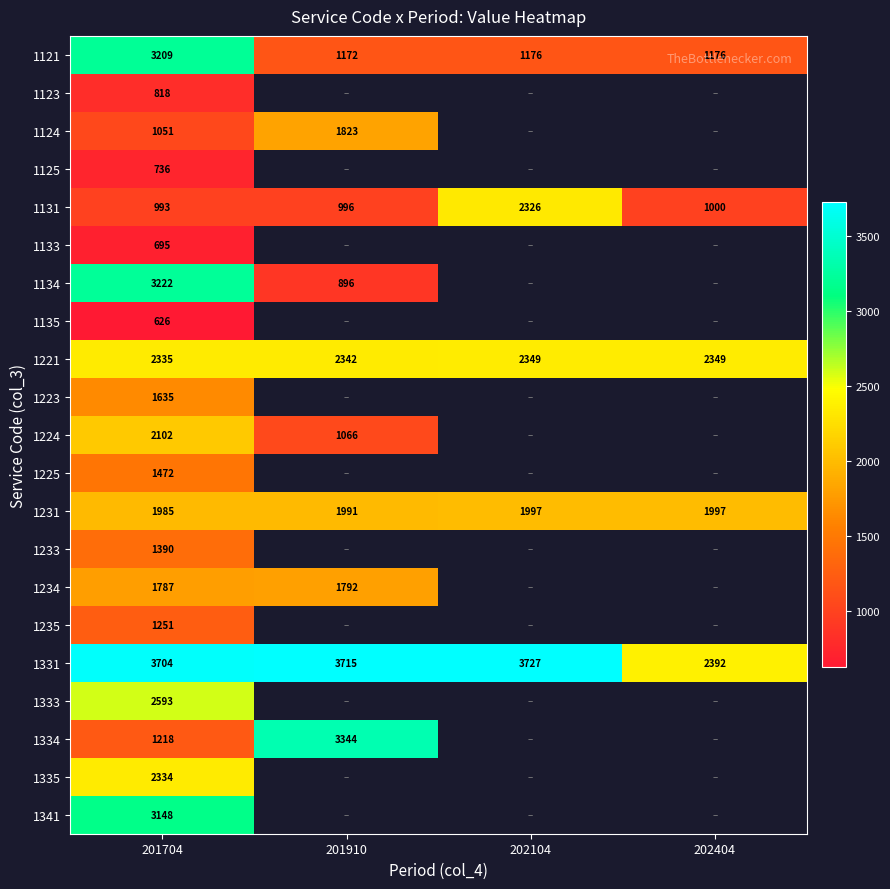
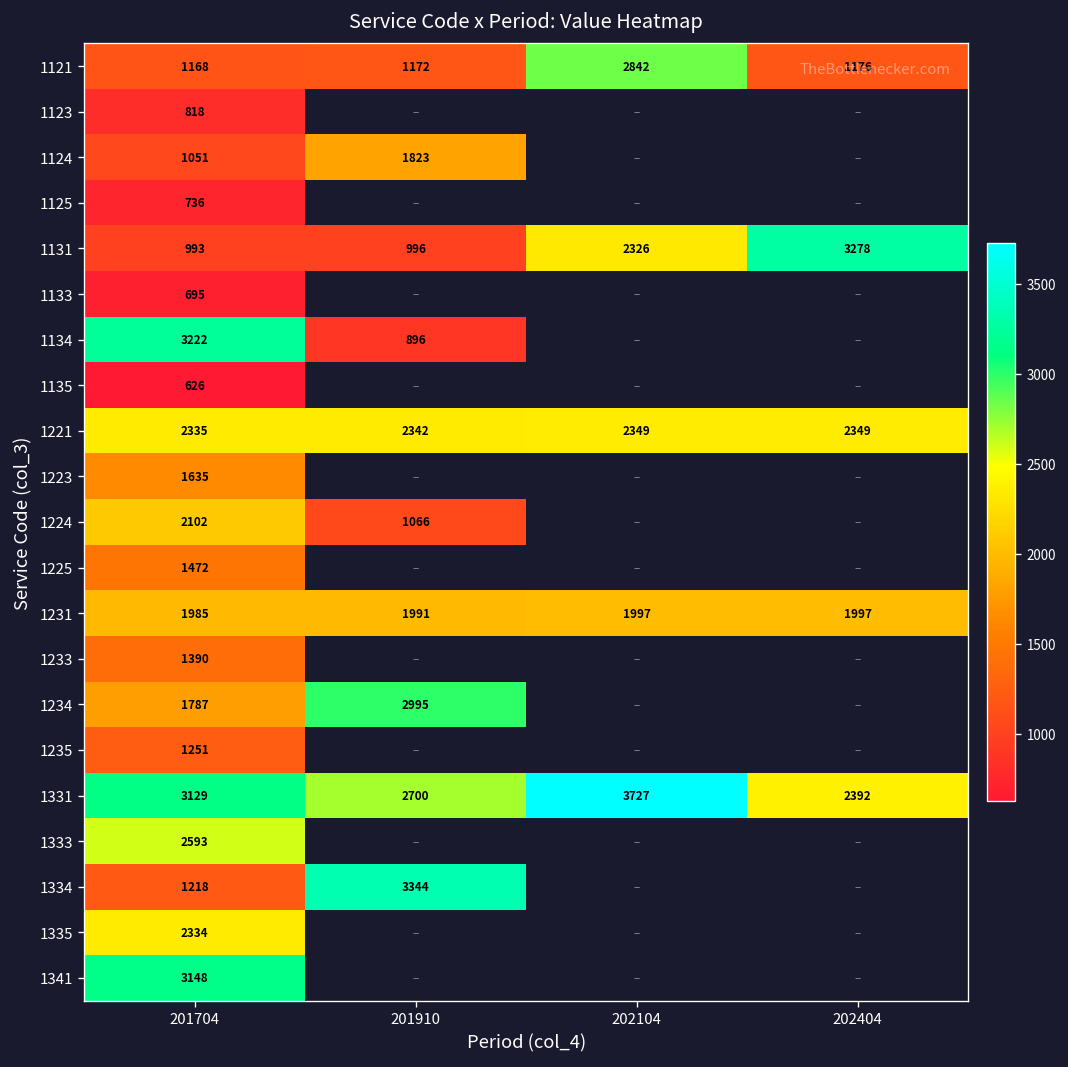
  {
    "1121": {
-     "201704": 3209,
+     "201704": 1168,
      "201910": 1172,
-     "202104": 1176
+     "202104": 2842
    },
    "1123": {
      "201704": 818
    },
    "1124": {
      "201704": 1051,
      "201910": 1823
    },
    "1125": {
      "201704": 736
    },
    "1131": {
      "201704": 993,
      "201910": 996,
      "202104": 2326,
-     "202404": 1000
+     "202404": 3278
    },
    "1133": {
      "201704": 695
    },
    "1134": {
      "201704": 3222,
      "201910": 896
    },
    "1135": {
      "201704": 626
    },
    "1221": {
      "201704": 2335,
      "201910": 2342,
      "202104": 2349,
      "202404": 2349
    },
    "1223": {
      "201704": 1635
    },
    "1224": {
      "201704": 2102,
      "201910": 1066
    },
    "1225": {
      "201704": 1472
    },
    "1231": {
      "201704": 1985,
      "201910": 1991,
      "202104": 1997,
      "202404": 1997
    },
    "1233": {
      "201704": 1390
    },
    "1234": {
      "201704": 1787,
-     "201910": 1792
+     "201910": 2995
    },
    "1235": {
      "201704": 1251
    },
    "1331": {
-     "201704": 3704,
-     "201910": 3715,
+     "201704": 3129,
+     "201910": 2700,
      "202104": 3727,
      "202404": 2392
    },
    "1333": {
      "201704": 2593
    },
    "1334": {
      "201704": 1218,
      "201910": 3344
    },
    "1335": {
      "201704": 2334
    },
    "1341": {
      "201704": 3148
    }
  }
